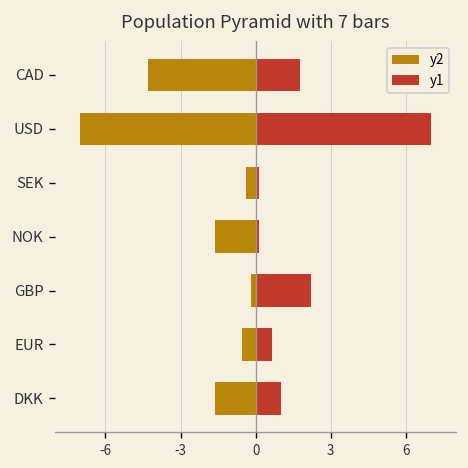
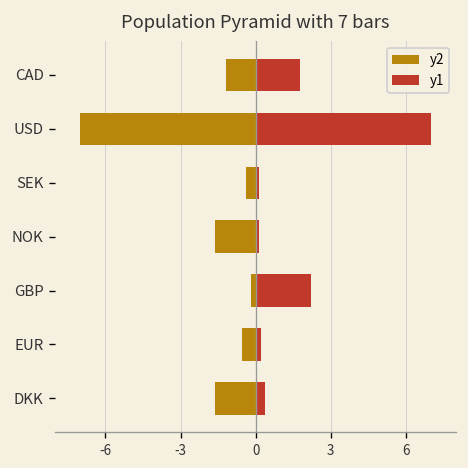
  {
    "y2": {
-     "CAD": -4.3,
+     "CAD": -1.2,
      "USD": -7.0,
      "SEK": -0.4,
      "NOK": -1.6,
      "GBP": -0.2,
      "EUR": -0.5,
      "DKK": -1.6
    },
    "y1": {
      "CAD": 1.8,
      "USD": 7.0,
      "SEK": 0.1,
      "NOK": 0.1,
      "GBP": 2.2,
-     "EUR": 0.6,
-     "DKK": 1.0
+     "EUR": 0.2,
+     "DKK": 0.4
    }
  }
